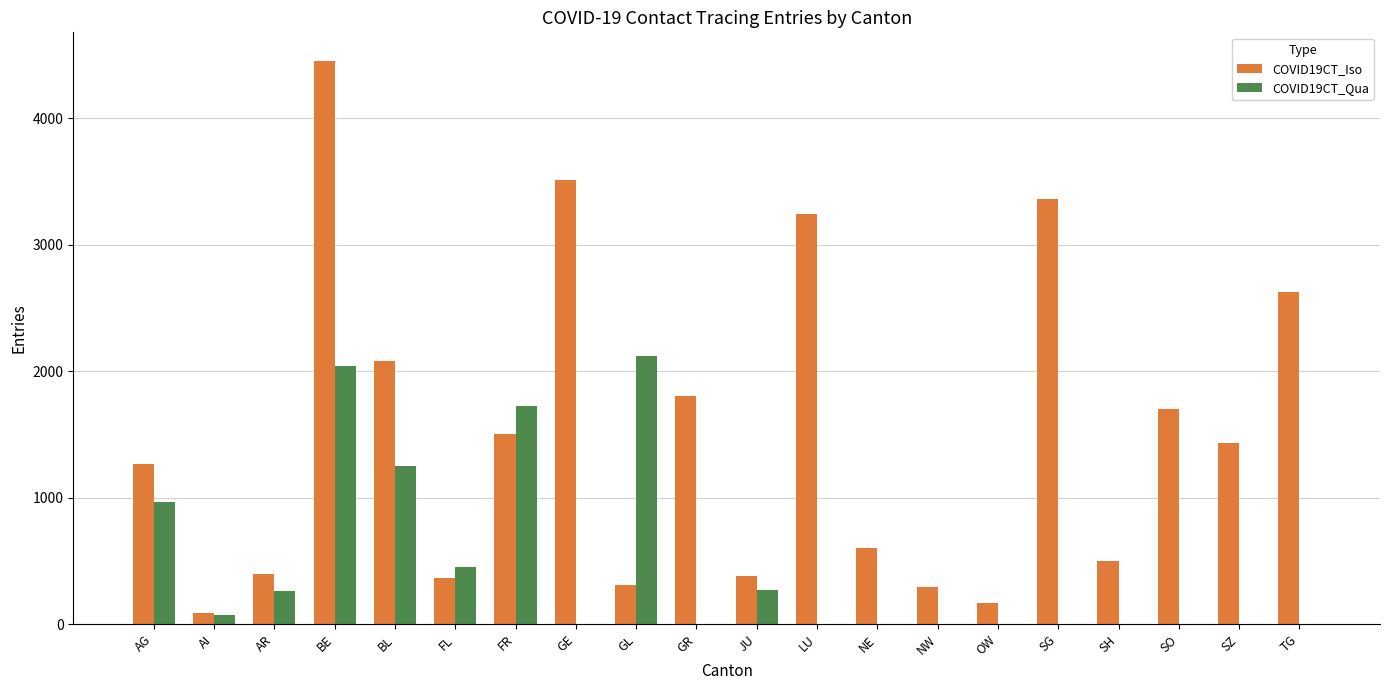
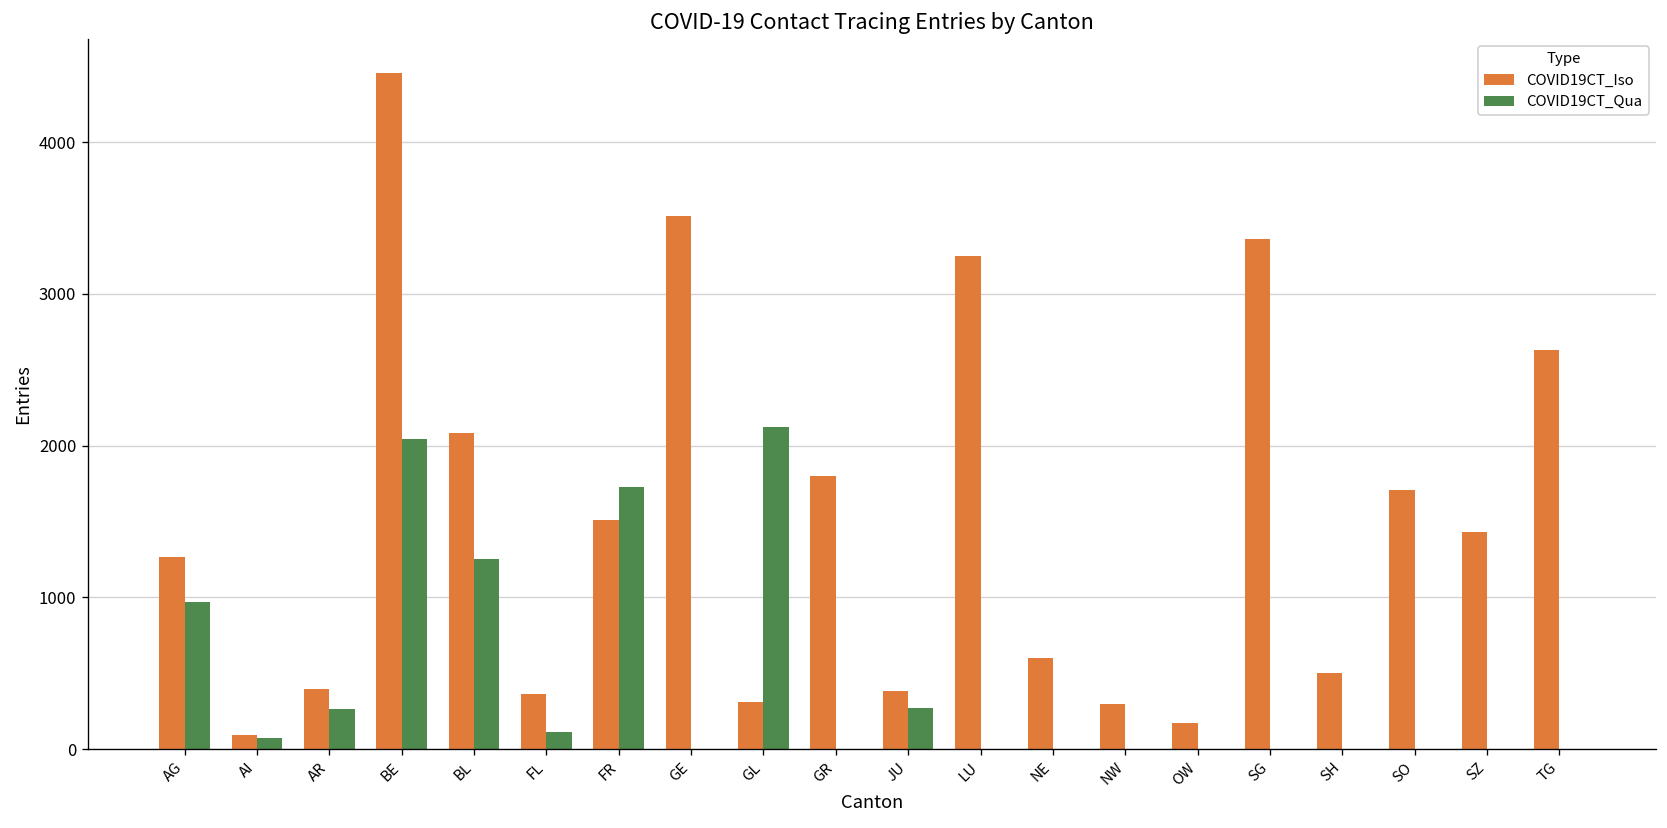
  {
    "COVID19CT_Iso": {
      "AG": 1270,
      "AI": 90,
      "AR": 400,
      "BE": 4460,
      "BL": 2080,
      "FL": 370,
      "FR": 1510,
      "GE": 3520,
      "GL": 310,
      "GR": 1800,
      "JU": 380,
      "LU": 3250,
      "NE": 600,
      "NW": 300,
      "OW": 170,
      "SG": 3360,
      "SH": 500,
      "SO": 1710,
      "SZ": 1430,
      "TG": 2630
    },
    "COVID19CT_Qua": {
      "AG": 970,
      "AI": 70,
      "AR": 270,
      "BE": 2050,
      "BL": 1250,
-     "FL": 450,
+     "FL": 110,
      "FR": 1730,
      "GE": 0,
      "GL": 2120,
      "GR": 0,
      "JU": 270,
      "LU": 0,
      "NE": 0,
      "NW": 0,
      "OW": 0,
      "SG": 0,
      "SH": 0,
      "SO": 0,
      "SZ": 0,
      "TG": 0
    }
  }
